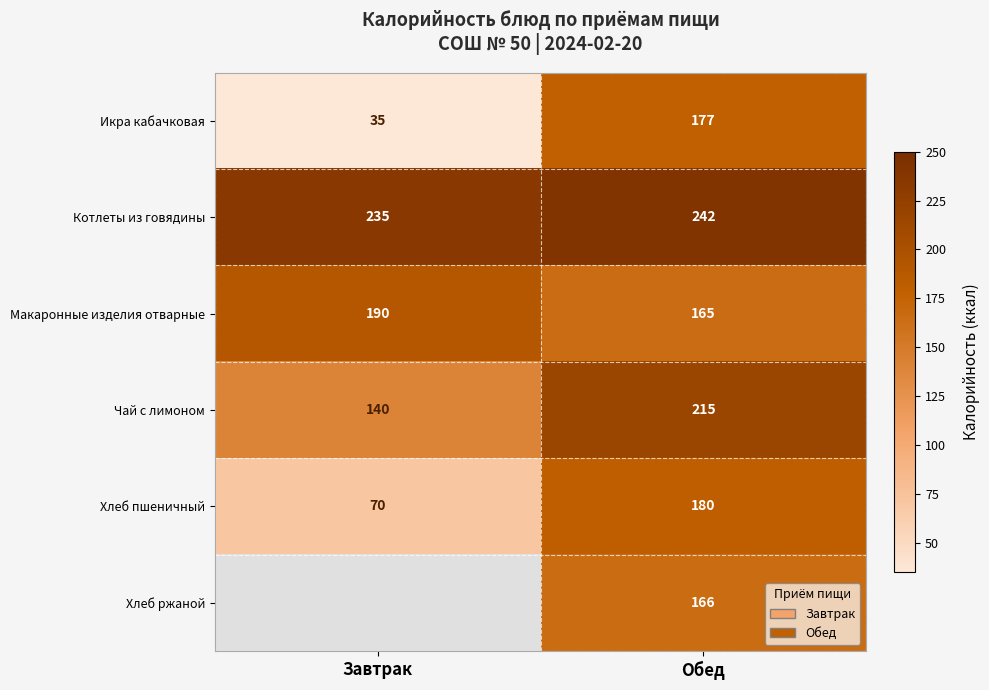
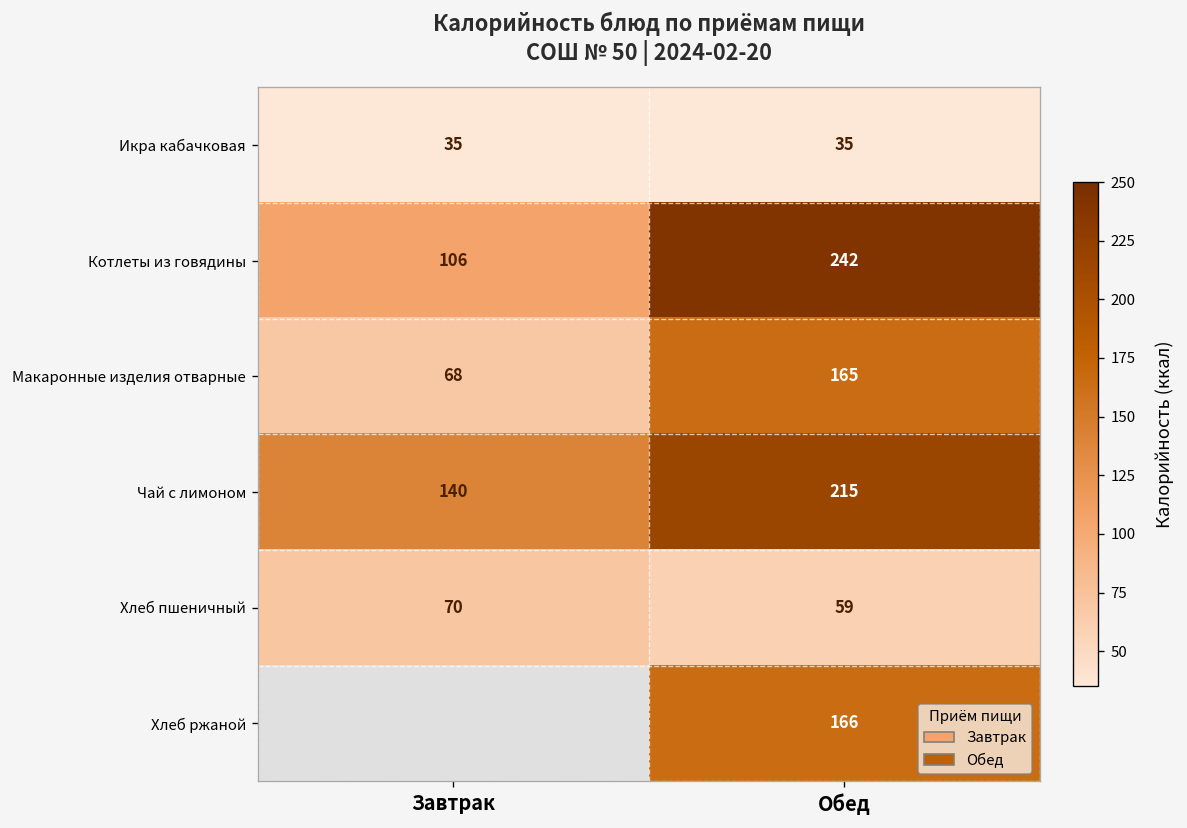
  {
    "Икра кабачковая": {
      "Завтрак": 35,
-     "Обед": 177
+     "Обед": 35
    },
    "Котлеты из говядины": {
-     "Завтрак": 235,
+     "Завтрак": 106,
      "Обед": 242
    },
    "Макаронные изделия отварные": {
-     "Завтрак": 190,
+     "Завтрак": 68,
      "Обед": 165
    },
    "Чай с лимоном": {
      "Завтрак": 140,
      "Обед": 215
    },
    "Хлеб пшеничный": {
      "Завтрак": 70,
-     "Обед": 180
+     "Обед": 59
    },
    "Хлеб ржаной": {
      "Обед": 166
    }
  }
